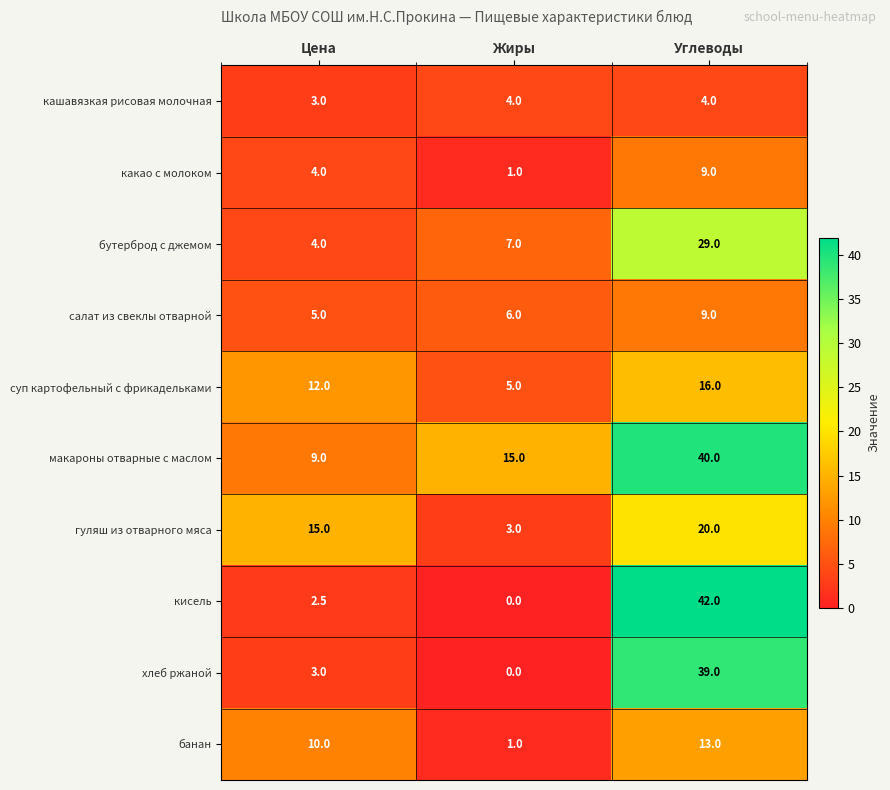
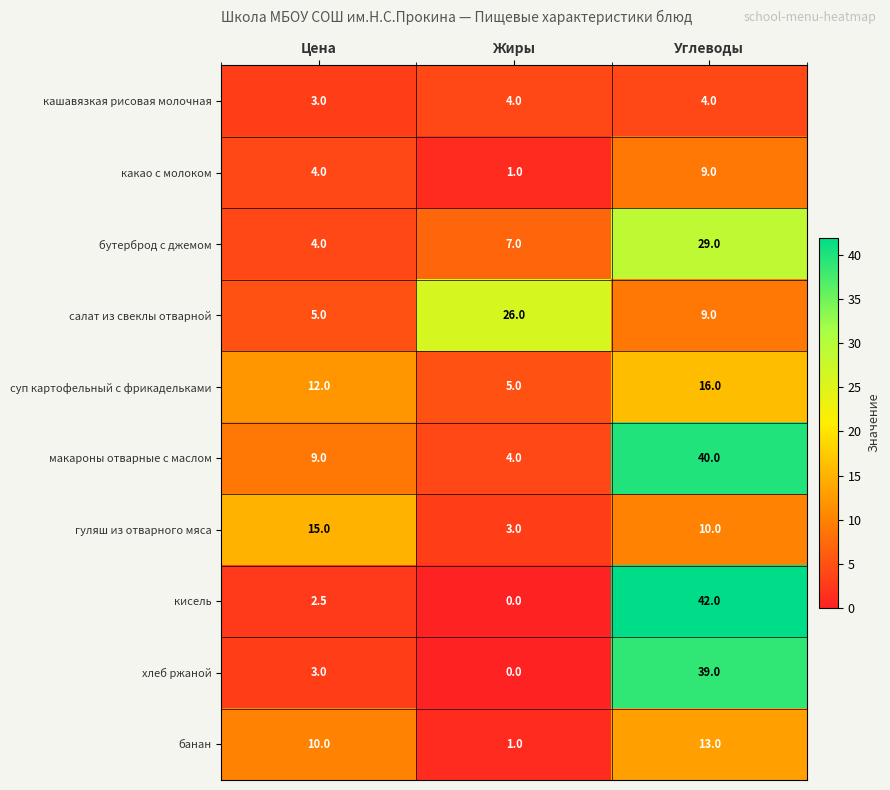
  {
    "кашавязкая рисовая молочная": {
      "Цена": 3.0,
      "Жиры": 4.0,
      "Углеводы": 4.0
    },
    "какао с молоком": {
      "Цена": 4.0,
      "Жиры": 1.0,
      "Углеводы": 9.0
    },
    "бутерброд с джемом": {
      "Цена": 4.0,
      "Жиры": 7.0,
      "Углеводы": 29.0
    },
    "салат из свеклы отварной": {
      "Цена": 5.0,
-     "Жиры": 6.0,
+     "Жиры": 26.0,
      "Углеводы": 9.0
    },
    "суп картофельный с фрикадельками": {
      "Цена": 12.0,
      "Жиры": 5.0,
      "Углеводы": 16.0
    },
    "макароны отварные с маслом": {
      "Цена": 9.0,
-     "Жиры": 15.0,
+     "Жиры": 4.0,
      "Углеводы": 40.0
    },
    "гуляш из отварного мяса": {
      "Цена": 15.0,
      "Жиры": 3.0,
-     "Углеводы": 20.0
+     "Углеводы": 10.0
    },
    "кисель": {
      "Цена": 2.5,
      "Жиры": 0.0,
      "Углеводы": 42.0
    },
    "хлеб ржаной": {
      "Цена": 3.0,
      "Жиры": 0.0,
      "Углеводы": 39.0
    },
    "банан": {
      "Цена": 10.0,
      "Жиры": 1.0,
      "Углеводы": 13.0
    }
  }
